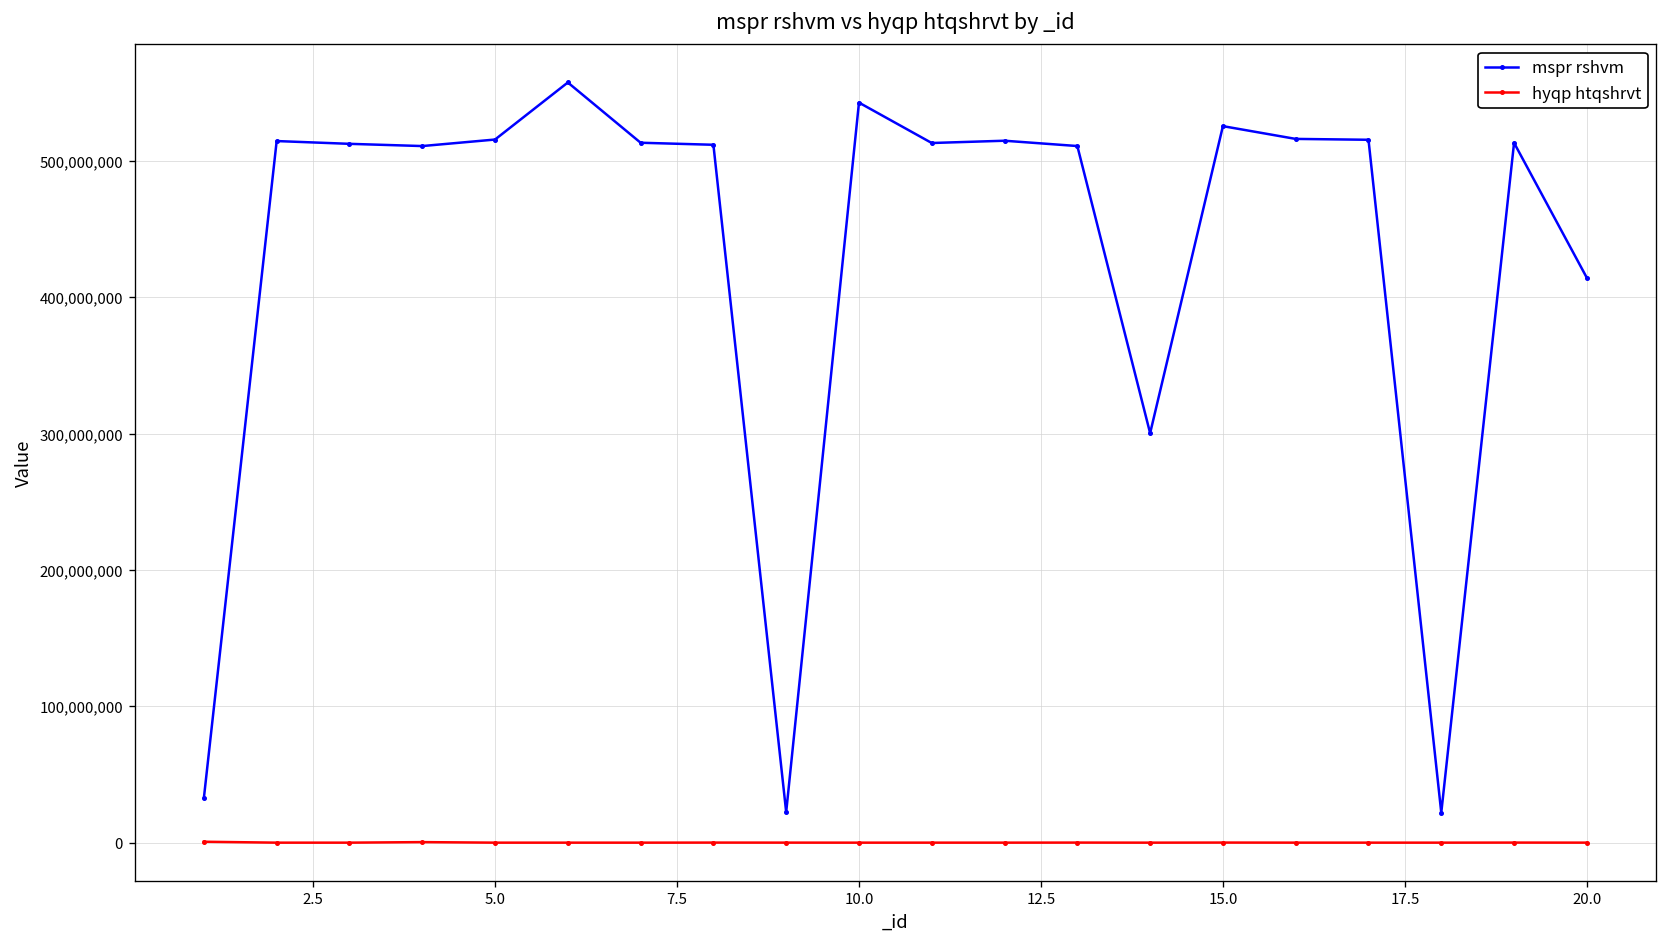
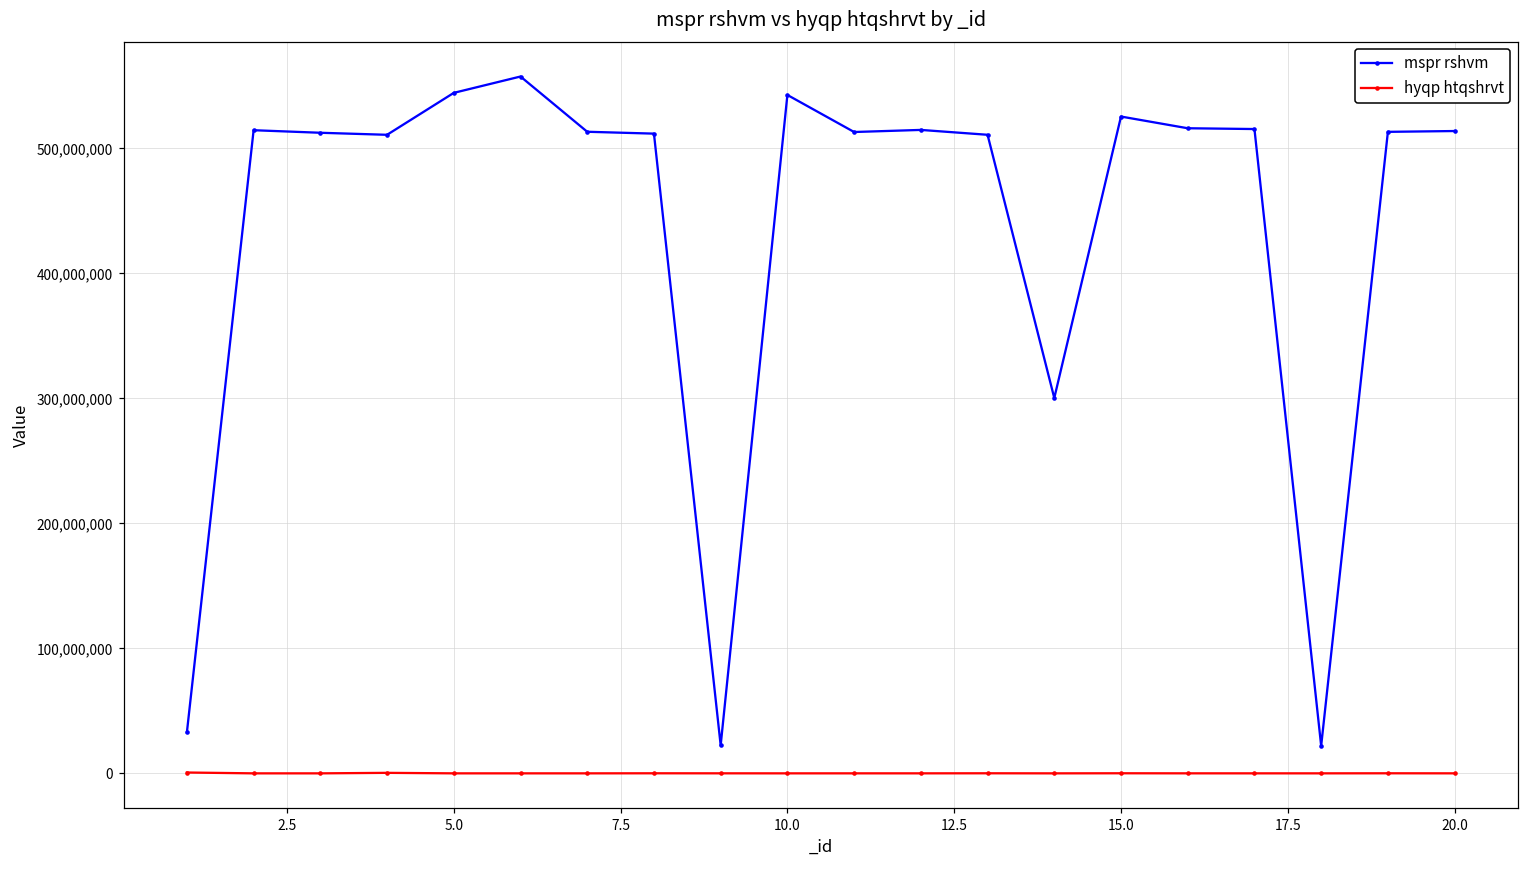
  {
    "mspr rshvm": {
-     "5.0": "516,000,000",
+     "5.0": "544,000,000",
      "10.0": "543,000,000",
      "15.0": "525,000,000",
-     "20.0": "414,000,000"
+     "20.0": "514,000,000"
    },
    "hyqp htqshrvt": {
      "5.0": "0",
      "10.0": "0",
      "15.0": "0",
      "20.0": "0"
    }
  }
